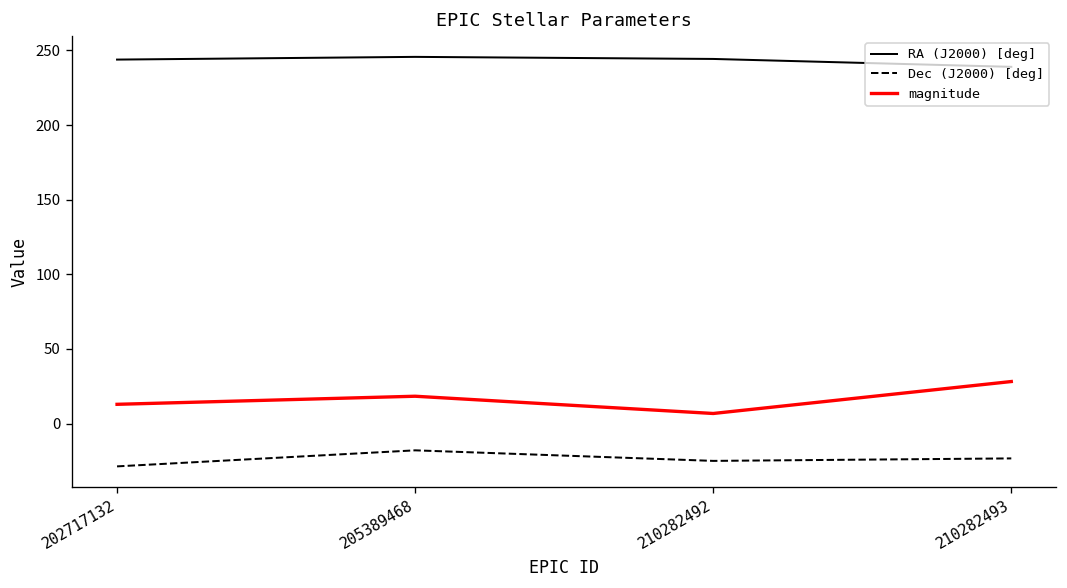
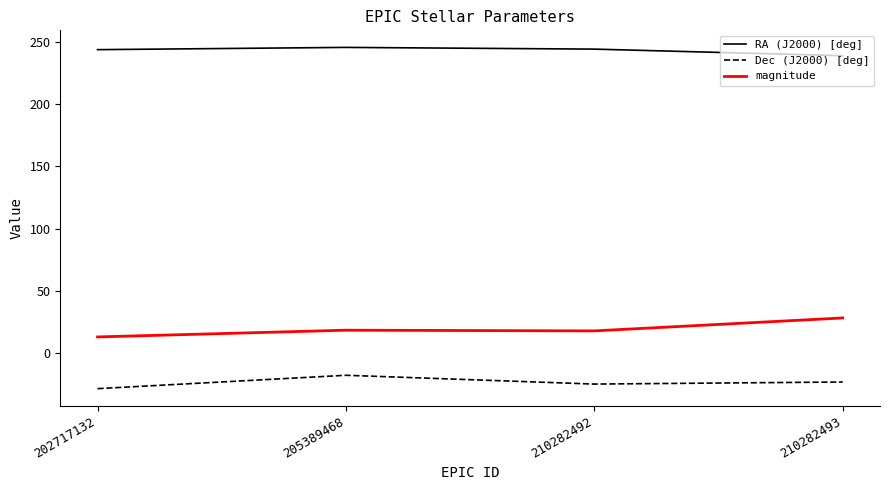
  {
    "magnitude": {
      "202717132": 13,
      "205389468": 18,
-     "210282492": 7,
+     "210282492": 18,
      "210282493": 28
    }
  }
